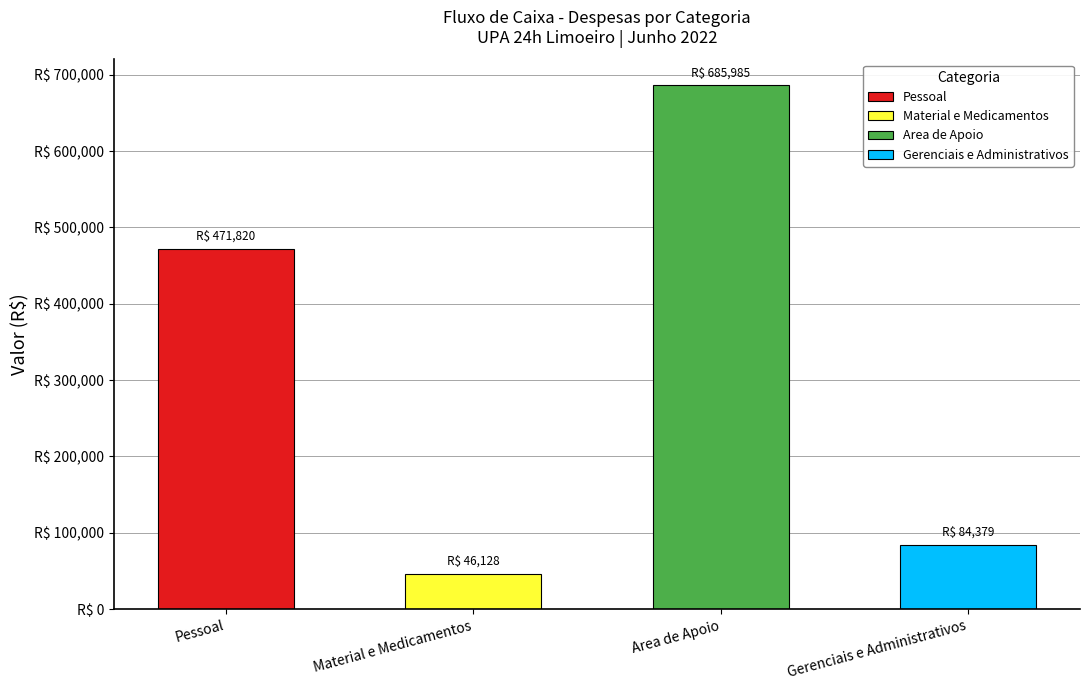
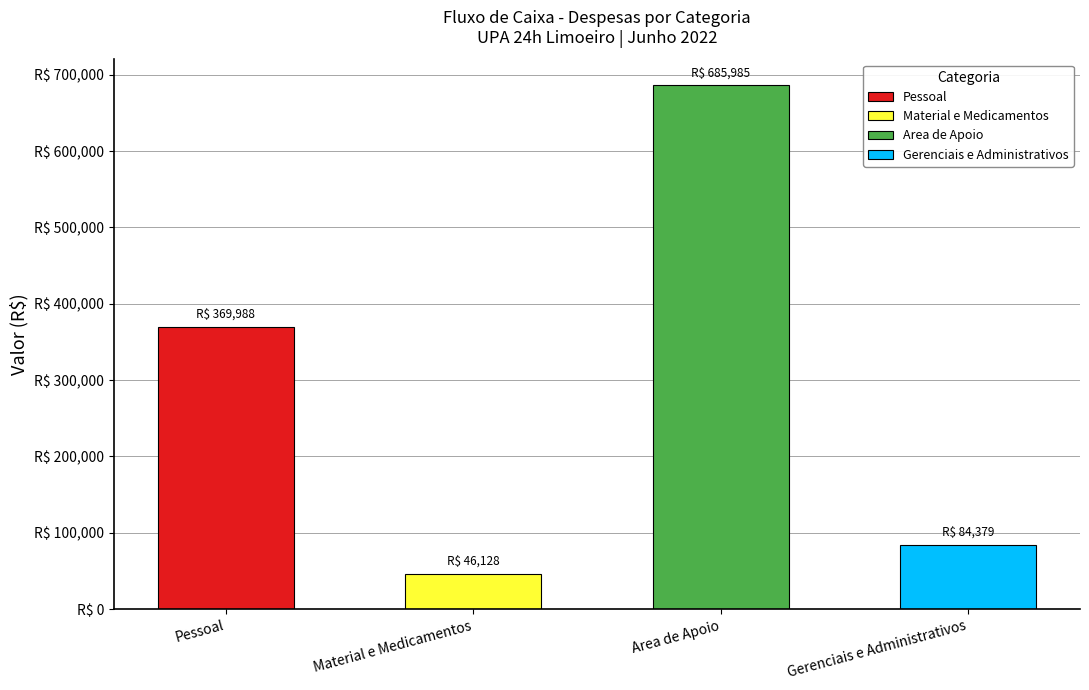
  {
-   "Pessoal": "471,820",
+   "Pessoal": "369,988",
    "Material e Medicamentos": "46,128",
    "Area de Apoio": "685,985",
    "Gerenciais e Administrativos": "84,379"
  }
